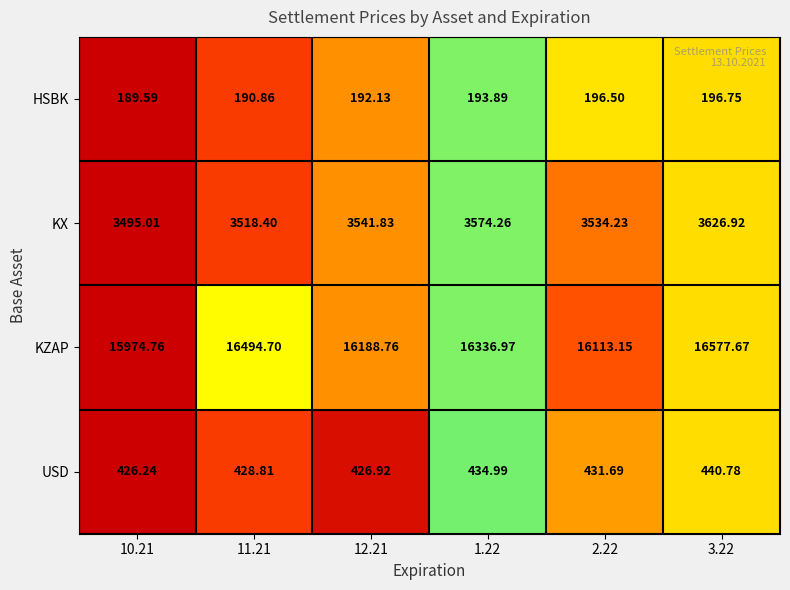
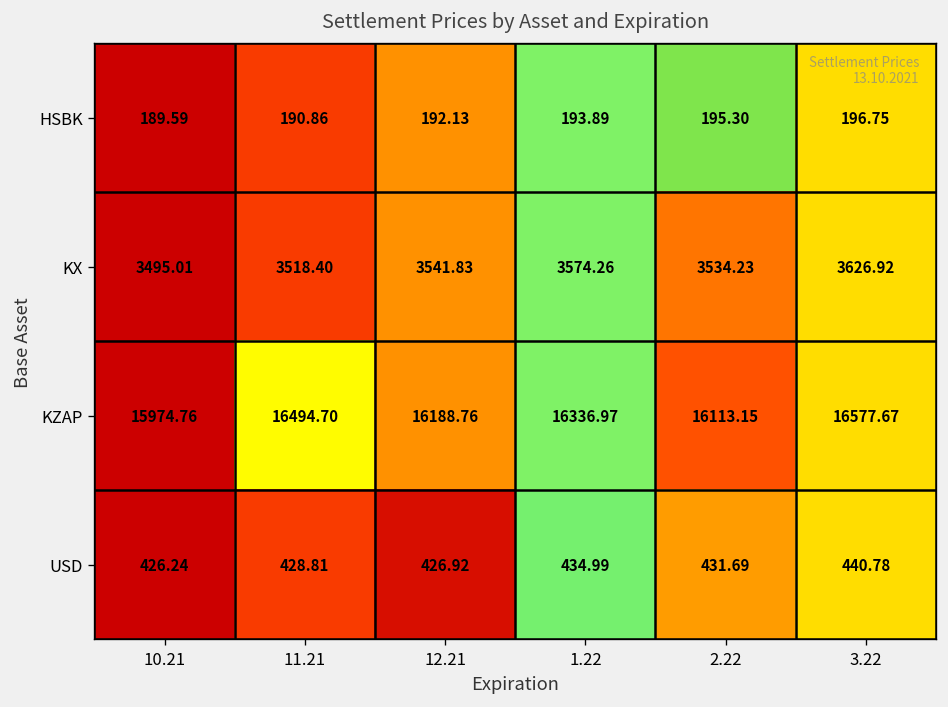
  {
    "HSBK": {
      "10.21": 189.59,
      "11.21": 190.86,
      "12.21": 192.13,
      "1.22": 193.89,
-     "2.22": 196.50
+     "2.22": 195.30
    },
    "KX": {
      "10.21": 3495.01,
      "11.21": 3518.40,
      "12.21": 3541.83,
      "1.22": 3574.26,
      "2.22": 3534.23,
      "3.22": 3626.92
    },
    "KZAP": {
      "10.21": 15974.76,
      "11.21": 16494.70,
      "12.21": 16188.76,
      "1.22": 16336.97,
      "2.22": 16113.15,
      "3.22": 16577.67
    },
    "USD": {
      "10.21": 426.24,
      "11.21": 428.81,
      "12.21": 426.92,
      "1.22": 434.99,
      "2.22": 431.69,
      "3.22": 440.78
    }
  }
